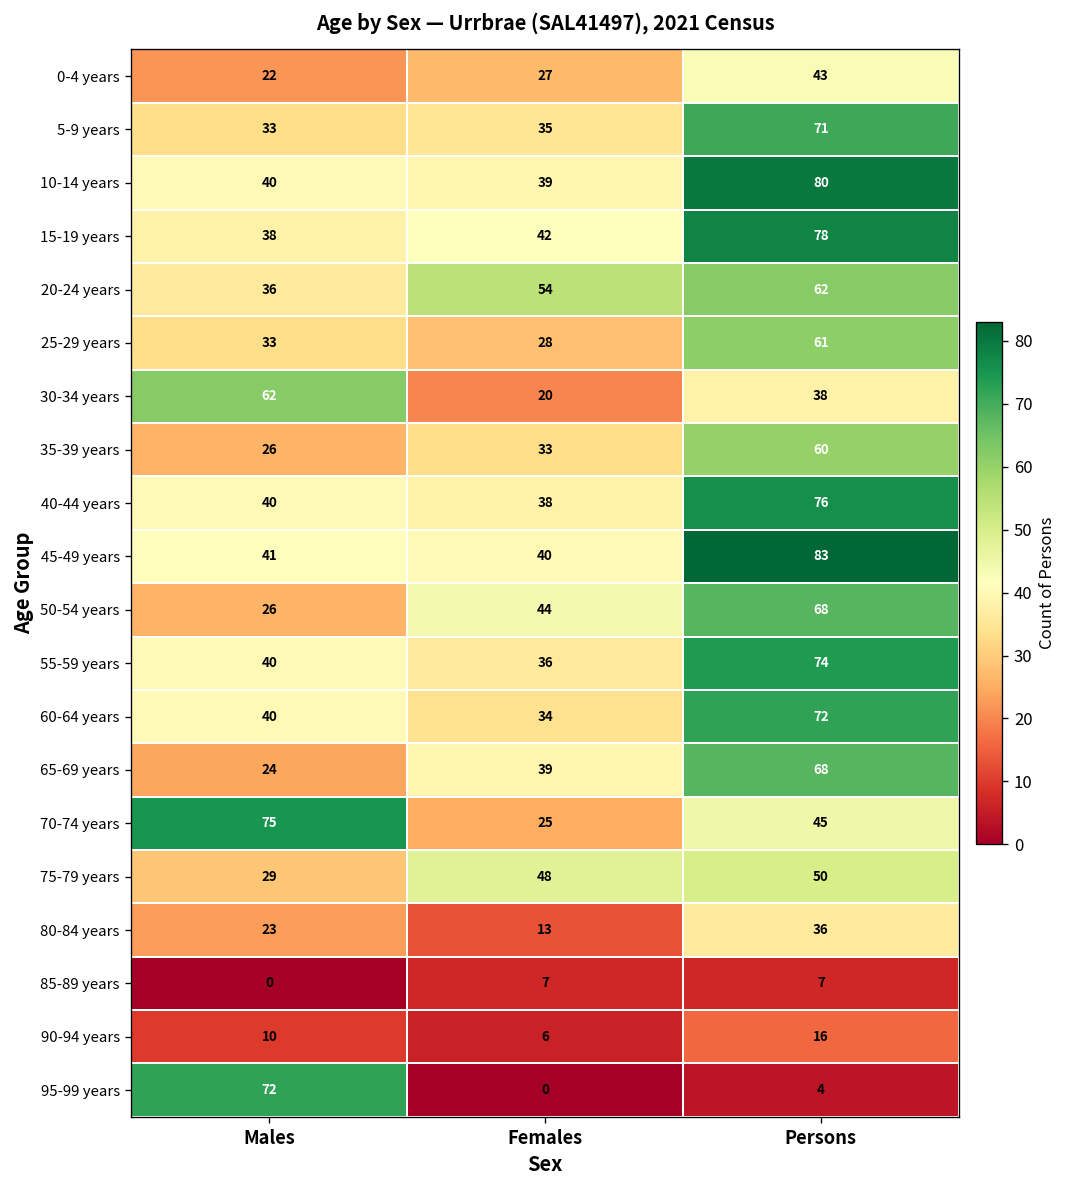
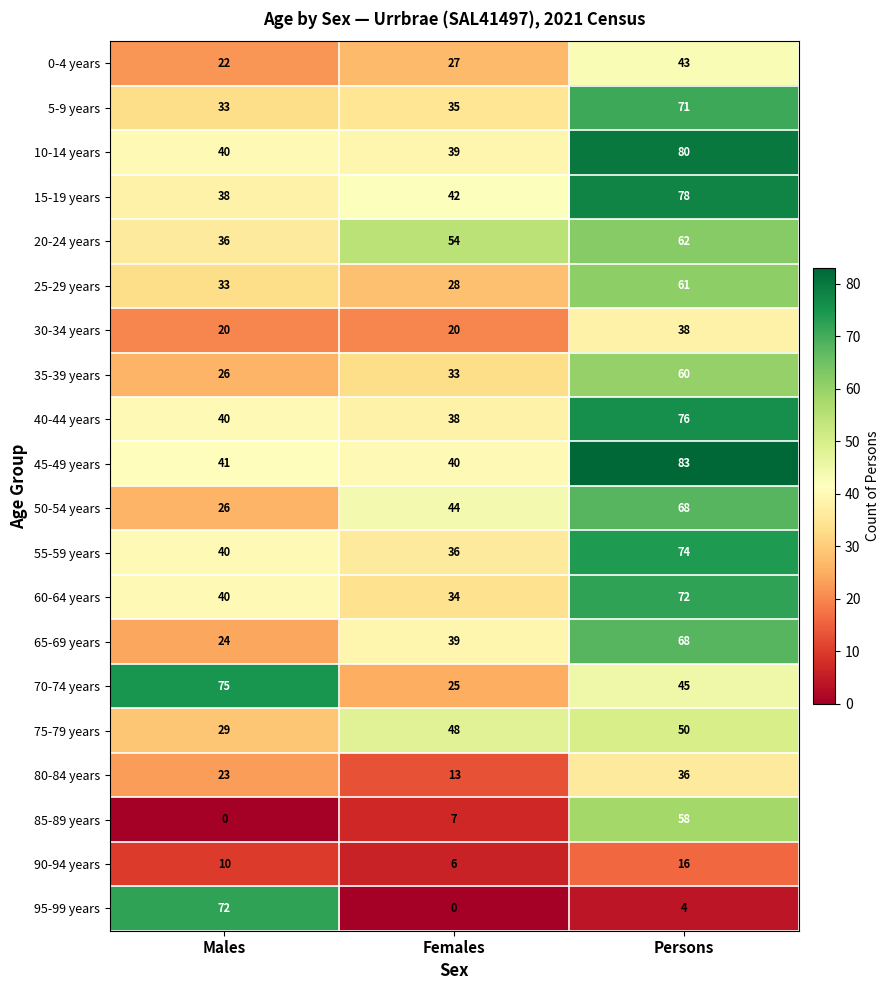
  {
    "0-4 years": {
      "Males": 22,
      "Females": 27,
      "Persons": 43
    },
    "5-9 years": {
      "Males": 33,
      "Females": 35,
      "Persons": 71
    },
    "10-14 years": {
      "Males": 40,
      "Females": 39,
      "Persons": 80
    },
    "15-19 years": {
      "Males": 38,
      "Females": 42,
      "Persons": 78
    },
    "20-24 years": {
      "Males": 36,
      "Females": 54,
      "Persons": 62
    },
    "25-29 years": {
      "Males": 33,
      "Females": 28,
      "Persons": 61
    },
    "30-34 years": {
-     "Males": 62,
+     "Males": 20,
      "Females": 20,
      "Persons": 38
    },
    "35-39 years": {
      "Males": 26,
      "Females": 33,
      "Persons": 60
    },
    "40-44 years": {
      "Males": 40,
      "Females": 38,
      "Persons": 76
    },
    "45-49 years": {
      "Males": 41,
      "Females": 40,
      "Persons": 83
    },
    "50-54 years": {
      "Males": 26,
      "Females": 44,
      "Persons": 68
    },
    "55-59 years": {
      "Males": 40,
      "Females": 36,
      "Persons": 74
    },
    "60-64 years": {
      "Males": 40,
      "Females": 34,
      "Persons": 72
    },
    "65-69 years": {
      "Males": 24,
      "Females": 39,
      "Persons": 68
    },
    "70-74 years": {
      "Males": 75,
      "Females": 25,
      "Persons": 45
    },
    "75-79 years": {
      "Males": 29,
      "Females": 48,
      "Persons": 50
    },
    "80-84 years": {
      "Males": 23,
      "Females": 13,
      "Persons": 36
    },
    "85-89 years": {
      "Males": 0,
      "Females": 7,
-     "Persons": 7
+     "Persons": 58
    },
    "90-94 years": {
      "Males": 10,
      "Females": 6,
      "Persons": 16
    },
    "95-99 years": {
      "Males": 72,
      "Females": 0,
      "Persons": 4
    }
  }
